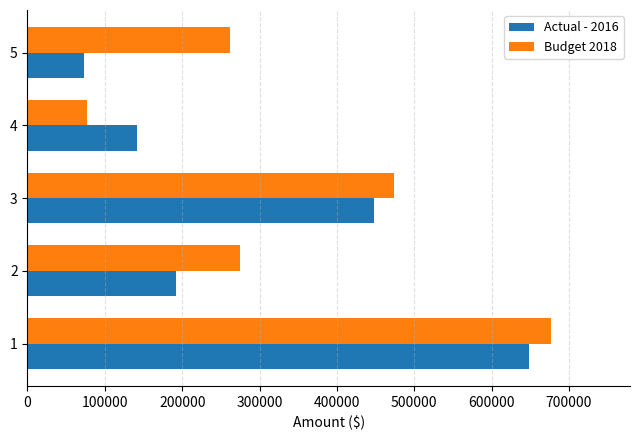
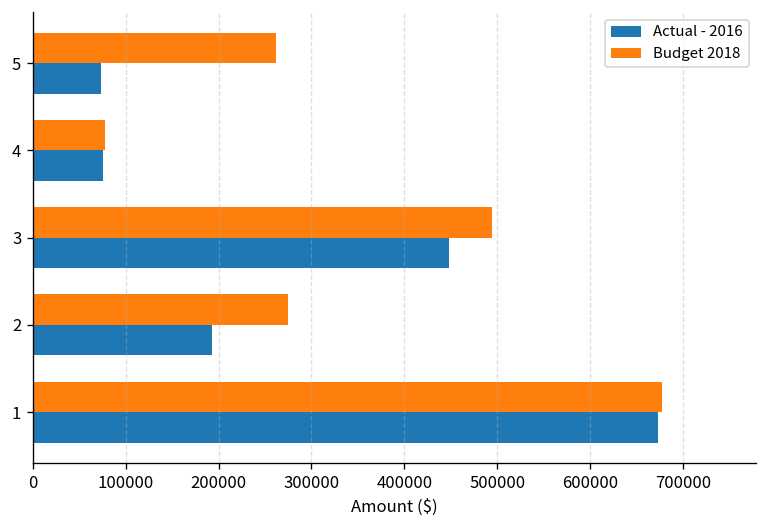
  {
    "Actual - 2016": {
      "5": 70000,
-     "4": 140000,
+     "4": 80000,
      "3": 450000,
      "2": 190000,
-     "1": 650000
+     "1": 670000
    },
    "Budget 2018": {
      "5": 260000,
      "4": 80000,
-     "3": 470000,
+     "3": 500000,
      "2": 270000,
      "1": 680000
    }
  }
